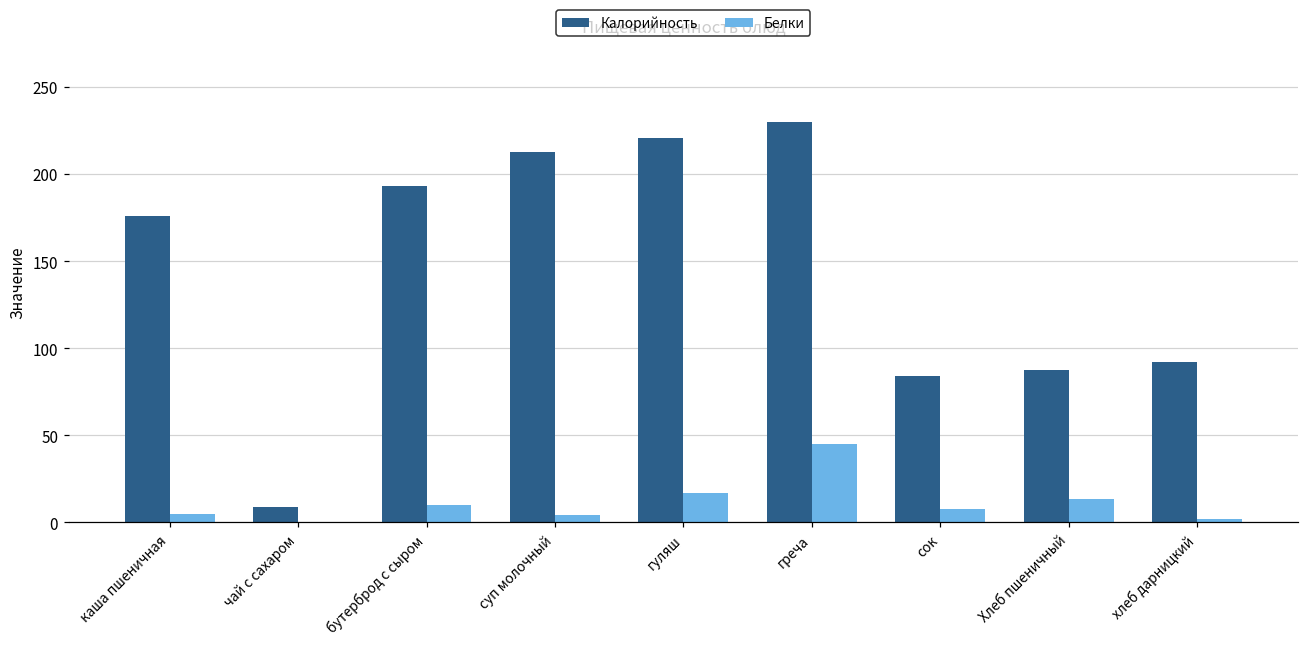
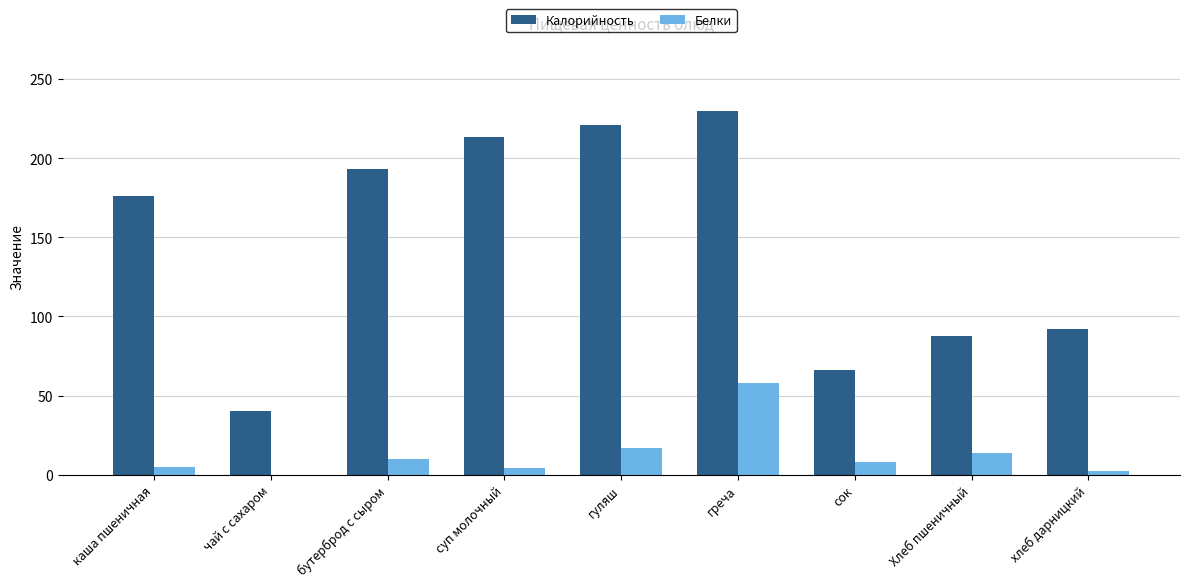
  {
    "Калорийность": {
      "каша пшеничная": 176,
-     "чай с сахаром": 9,
+     "чай с сахаром": 40,
      "бутерброд с сыром": 193,
      "суп молочный": 213,
      "гуляш": 221,
      "греча": 230,
-     "сок": 84,
+     "сок": 66,
      "Хлеб пшеничный": 88,
      "хлеб дарницкий": 92
    },
    "Белки": {
      "каша пшеничная": 5,
      "чай с сахаром": 0,
      "бутерброд с сыром": 10,
      "суп молочный": 4,
      "гуляш": 17,
-     "греча": 45,
+     "греча": 58,
      "сок": 8,
      "Хлеб пшеничный": 14,
      "хлеб дарницкий": 2
    }
  }
